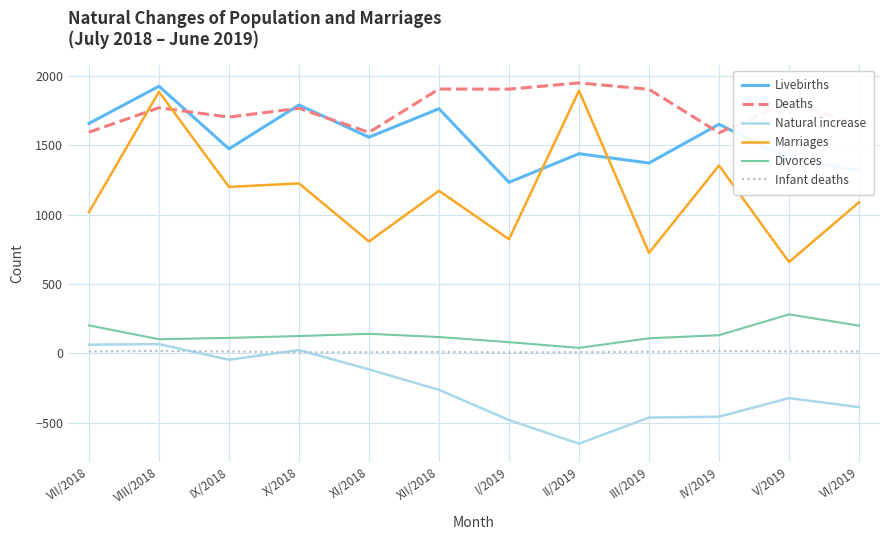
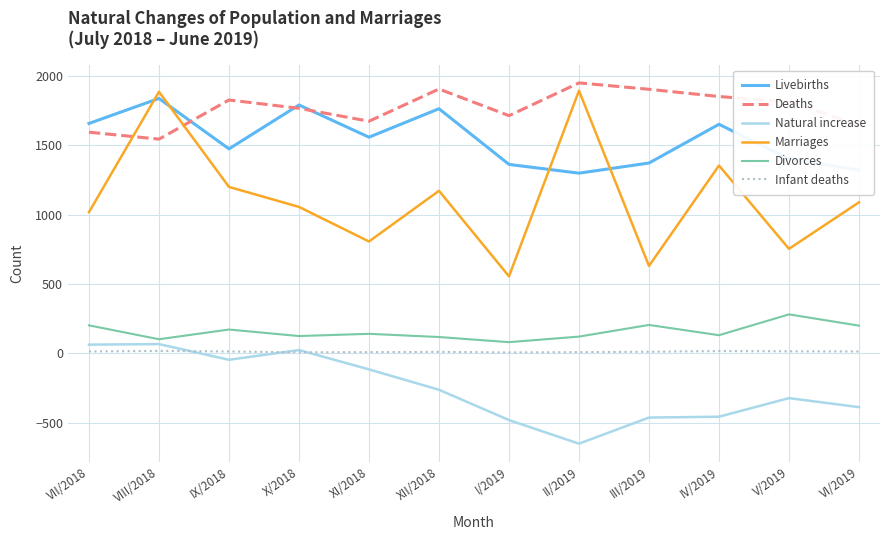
  {
    "Livebirths": {
      "VII/2018": 1660,
-     "VIII/2018": 1920,
+     "VIII/2018": 1840,
      "IX/2018": 1470,
      "X/2018": 1790,
      "XI/2018": 1560,
      "XII/2018": 1760,
-     "I/2019": 1230,
-     "II/2019": 1440,
+     "I/2019": 1360,
+     "II/2019": 1300,
      "III/2019": 1370,
      "IV/2019": 1650
    },
    "Deaths": {
      "VII/2018": 1590,
-     "VIII/2018": 1770,
-     "IX/2018": 1700,
+     "VIII/2018": 1540,
+     "IX/2018": 1830,
      "X/2018": 1770,
-     "XI/2018": 1590,
+     "XI/2018": 1670,
      "XII/2018": 1900,
-     "I/2019": 1900,
+     "I/2019": 1710,
      "II/2019": 1950,
      "III/2019": 1900,
-     "IV/2019": 1590
+     "IV/2019": 1850
    },
    "Marriages": {
      "VII/2018": 1020,
      "VIII/2018": 1880,
      "IX/2018": 1200,
-     "X/2018": 1220,
+     "X/2018": 1060,
      "XI/2018": 810,
      "XII/2018": 1170,
-     "I/2019": 820,
+     "I/2019": 560,
      "II/2019": 1890,
-     "III/2019": 720,
+     "III/2019": 630,
      "IV/2019": 1350,
-     "V/2019": 660,
+     "V/2019": 750,
      "VI/2019": 1090
    },
    "Divorces": {
      "VII/2018": 200,
      "VIII/2018": 100,
-     "IX/2018": 110,
+     "IX/2018": 170,
      "X/2018": 130,
      "XI/2018": 140,
      "XII/2018": 120,
      "I/2019": 80,
-     "II/2019": 40,
-     "III/2019": 110,
+     "II/2019": 120,
+     "III/2019": 210,
      "IV/2019": 130,
      "V/2019": 280,
      "VI/2019": 200
    }
  }
